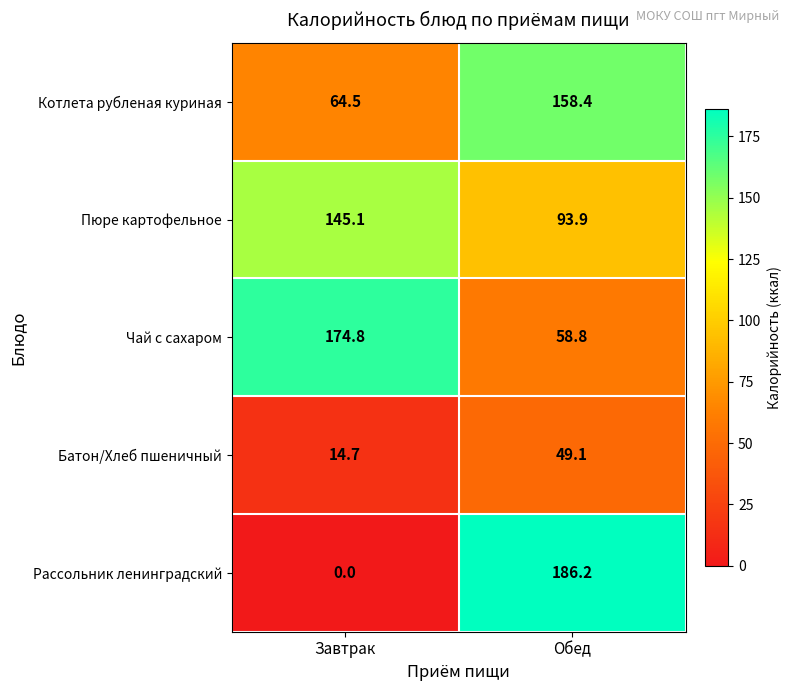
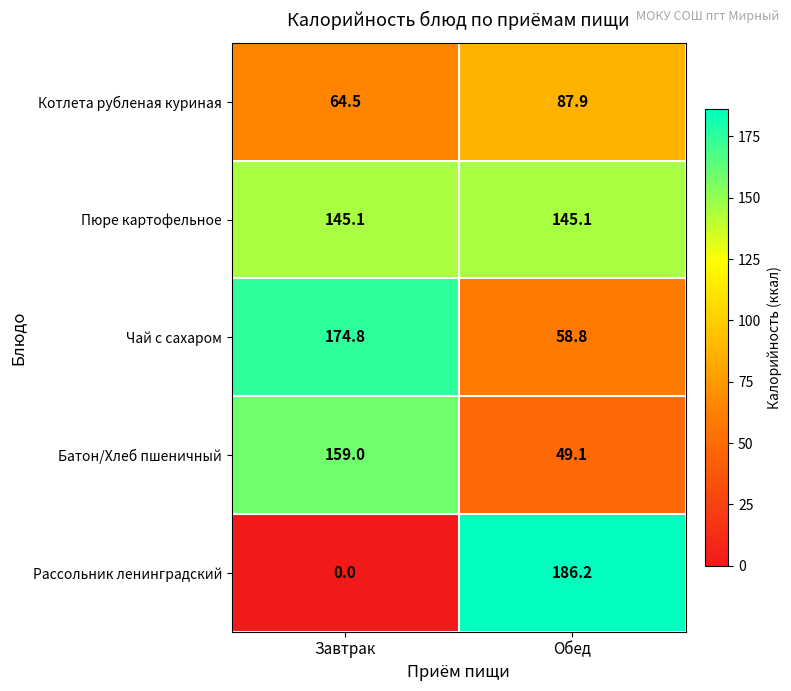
  {
    "Котлета рубленая куриная": {
      "Завтрак": 64.5,
-     "Обед": 158.4
+     "Обед": 87.9
    },
    "Пюре картофельное": {
      "Завтрак": 145.1,
-     "Обед": 93.9
+     "Обед": 145.1
    },
    "Чай с сахаром": {
      "Завтрак": 174.8,
      "Обед": 58.8
    },
    "Батон/Хлеб пшеничный": {
-     "Завтрак": 14.7,
+     "Завтрак": 159.0,
      "Обед": 49.1
    },
    "Рассольник ленинградский": {
      "Завтрак": 0.0,
      "Обед": 186.2
    }
  }
